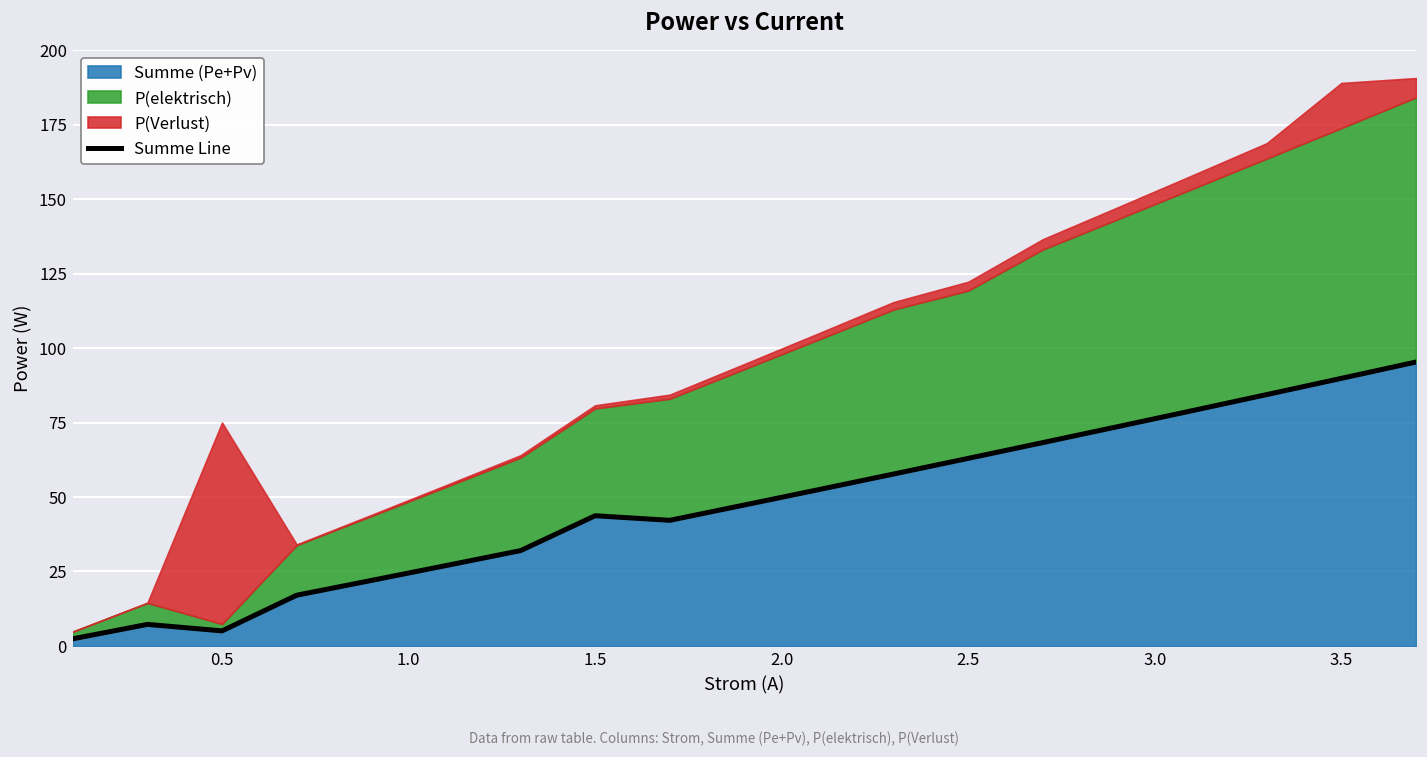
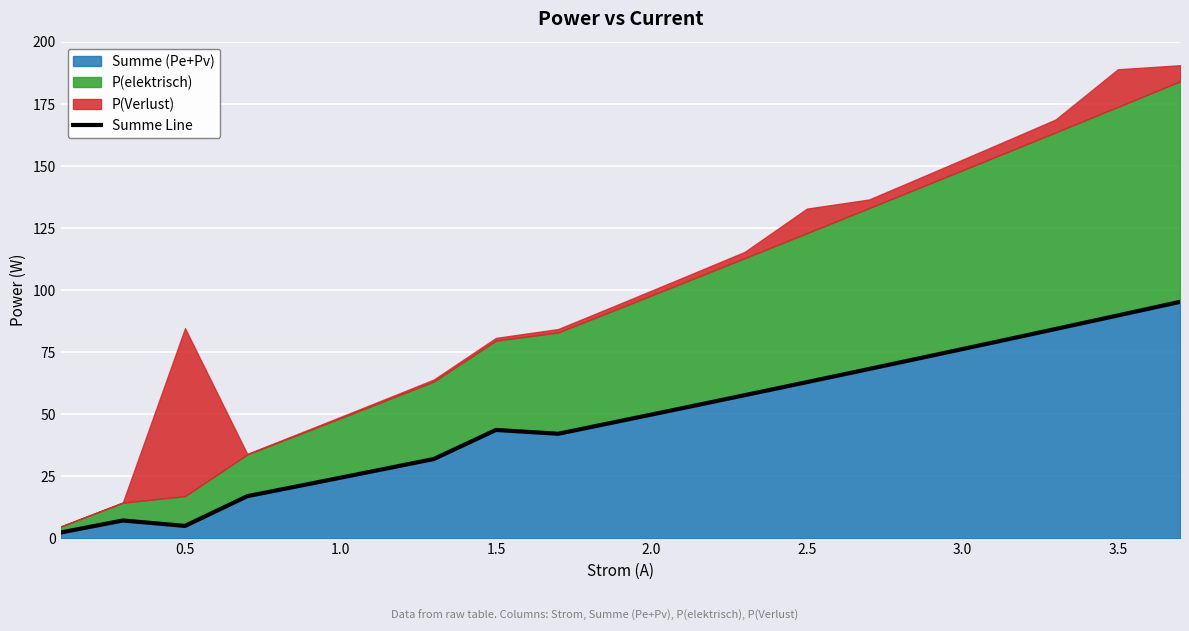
  {
    "Summe (Pe+Pv)": {
      "0.5": 5,
      "1.5": 44,
      "2.5": 63,
      "3.5": 90
    },
    "P(elektrisch)": {
-     "0.5": 2,
+     "0.5": 12,
      "1.5": 36,
-     "2.5": 56,
+     "2.5": 60,
      "3.5": 84
    },
    "P(Verlust)": {
      "0.5": 68,
      "1.5": 1,
-     "2.5": 3,
+     "2.5": 10,
      "3.5": 15
    }
  }
